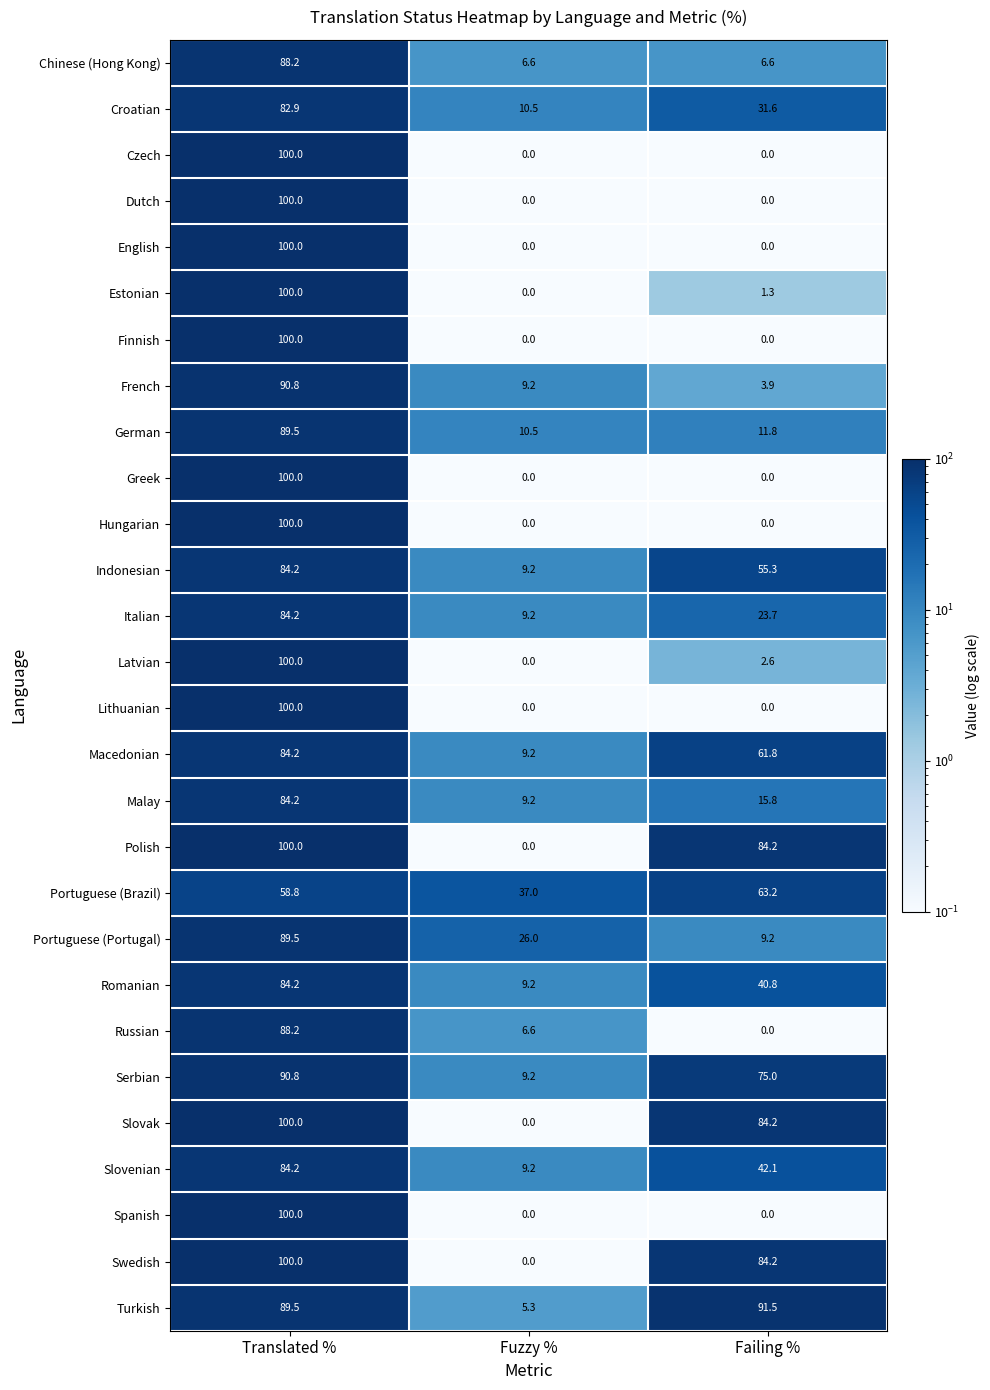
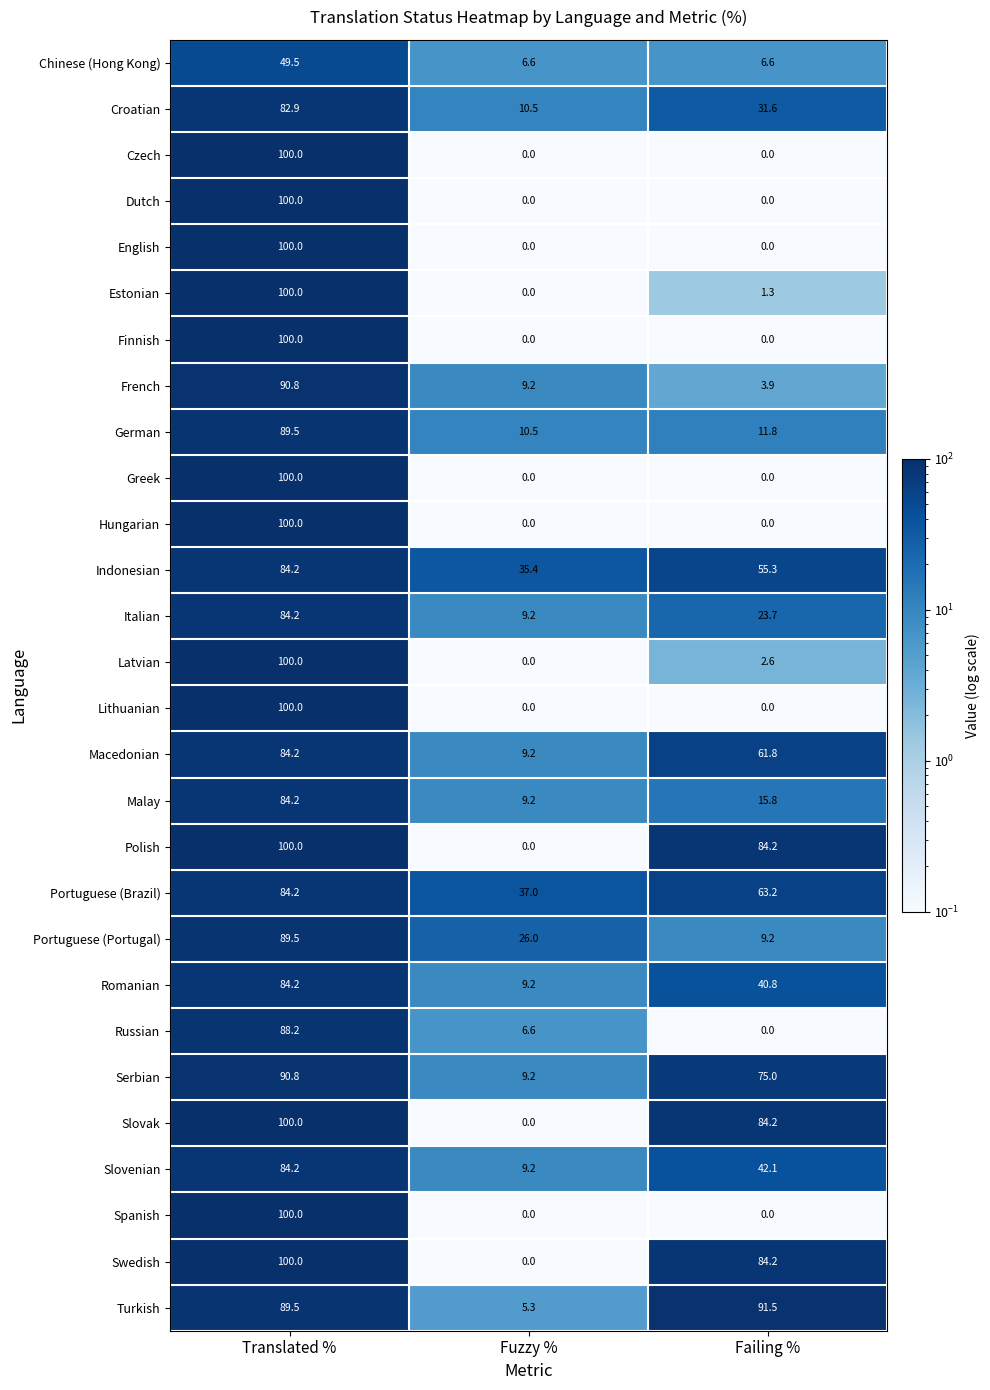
  {
    "Chinese (Hong Kong)": {
-     "Translated %": 88.2,
+     "Translated %": 49.5,
      "Fuzzy %": 6.6,
      "Failing %": 6.6
    },
    "Croatian": {
      "Translated %": 82.9,
      "Fuzzy %": 10.5,
      "Failing %": 31.6
    },
    "Czech": {
      "Translated %": 100.0,
      "Fuzzy %": 0.0,
      "Failing %": 0.0
    },
    "Dutch": {
      "Translated %": 100.0,
      "Fuzzy %": 0.0,
      "Failing %": 0.0
    },
    "English": {
      "Translated %": 100.0,
      "Fuzzy %": 0.0,
      "Failing %": 0.0
    },
    "Estonian": {
      "Translated %": 100.0,
      "Fuzzy %": 0.0,
      "Failing %": 1.3
    },
    "Finnish": {
      "Translated %": 100.0,
      "Fuzzy %": 0.0,
      "Failing %": 0.0
    },
    "French": {
      "Translated %": 90.8,
      "Fuzzy %": 9.2,
      "Failing %": 3.9
    },
    "German": {
      "Translated %": 89.5,
      "Fuzzy %": 10.5,
      "Failing %": 11.8
    },
    "Greek": {
      "Translated %": 100.0,
      "Fuzzy %": 0.0,
      "Failing %": 0.0
    },
    "Hungarian": {
      "Translated %": 100.0,
      "Fuzzy %": 0.0,
      "Failing %": 0.0
    },
    "Indonesian": {
      "Translated %": 84.2,
-     "Fuzzy %": 9.2,
+     "Fuzzy %": 35.4,
      "Failing %": 55.3
    },
    "Italian": {
      "Translated %": 84.2,
      "Fuzzy %": 9.2,
      "Failing %": 23.7
    },
    "Latvian": {
      "Translated %": 100.0,
      "Fuzzy %": 0.0,
      "Failing %": 2.6
    },
    "Lithuanian": {
      "Translated %": 100.0,
      "Fuzzy %": 0.0,
      "Failing %": 0.0
    },
    "Macedonian": {
      "Translated %": 84.2,
      "Fuzzy %": 9.2,
      "Failing %": 61.8
    },
    "Malay": {
      "Translated %": 84.2,
      "Fuzzy %": 9.2,
      "Failing %": 15.8
    },
    "Polish": {
      "Translated %": 100.0,
      "Fuzzy %": 0.0,
      "Failing %": 84.2
    },
    "Portuguese (Brazil)": {
-     "Translated %": 58.8,
+     "Translated %": 84.2,
      "Fuzzy %": 37.0,
      "Failing %": 63.2
    },
    "Portuguese (Portugal)": {
      "Translated %": 89.5,
      "Fuzzy %": 26.0,
      "Failing %": 9.2
    },
    "Romanian": {
      "Translated %": 84.2,
      "Fuzzy %": 9.2,
      "Failing %": 40.8
    },
    "Russian": {
      "Translated %": 88.2,
      "Fuzzy %": 6.6,
      "Failing %": 0.0
    },
    "Serbian": {
      "Translated %": 90.8,
      "Fuzzy %": 9.2,
      "Failing %": 75.0
    },
    "Slovak": {
      "Translated %": 100.0,
      "Fuzzy %": 0.0,
      "Failing %": 84.2
    },
    "Slovenian": {
      "Translated %": 84.2,
      "Fuzzy %": 9.2,
      "Failing %": 42.1
    },
    "Spanish": {
      "Translated %": 100.0,
      "Fuzzy %": 0.0,
      "Failing %": 0.0
    },
    "Swedish": {
      "Translated %": 100.0,
      "Fuzzy %": 0.0,
      "Failing %": 84.2
    },
    "Turkish": {
      "Translated %": 89.5,
      "Fuzzy %": 5.3,
      "Failing %": 91.5
    }
  }
